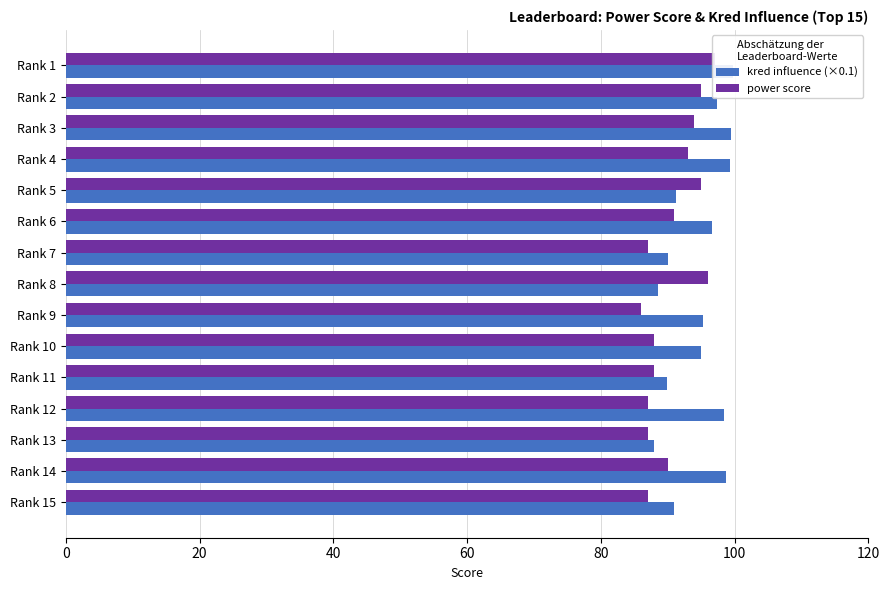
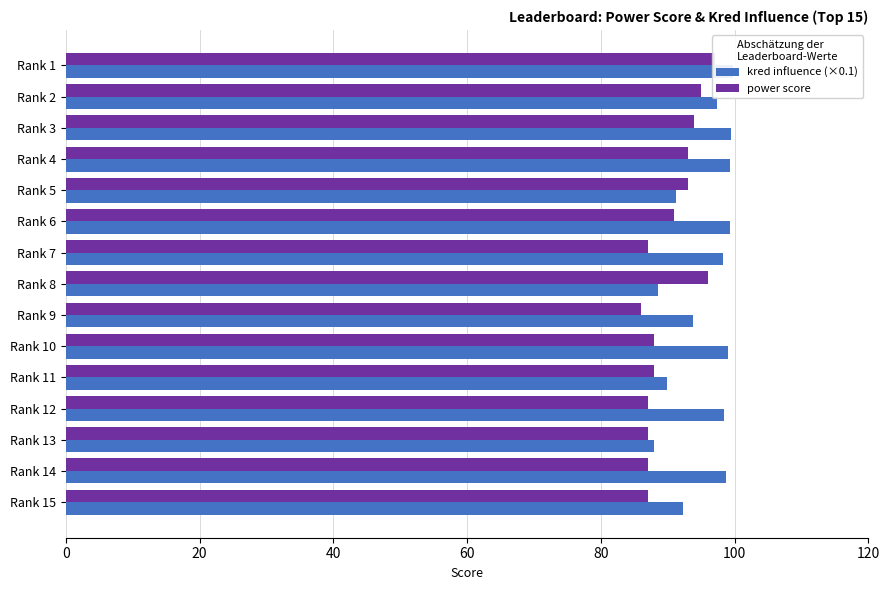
  {
    "kred influence (×0.1)": {
      "Rank 2": 97,
      "Rank 3": 100,
      "Rank 4": 99,
      "Rank 5": 91,
-     "Rank 6": 97,
-     "Rank 7": 90,
+     "Rank 6": 99,
+     "Rank 7": 98,
      "Rank 8": 89,
-     "Rank 9": 95,
-     "Rank 10": 95,
+     "Rank 9": 94,
+     "Rank 10": 99,
      "Rank 11": 90,
      "Rank 12": 98,
      "Rank 13": 88,
      "Rank 14": 99,
-     "Rank 15": 91
+     "Rank 15": 92
    },
    "power score": {
      "Rank 2": 95,
      "Rank 3": 94,
      "Rank 4": 93,
-     "Rank 5": 95,
+     "Rank 5": 93,
      "Rank 6": 91,
      "Rank 7": 87,
      "Rank 8": 96,
      "Rank 9": 86,
      "Rank 10": 88,
      "Rank 11": 88,
      "Rank 12": 87,
      "Rank 13": 87,
-     "Rank 14": 90,
+     "Rank 14": 87,
      "Rank 15": 87
    }
  }
